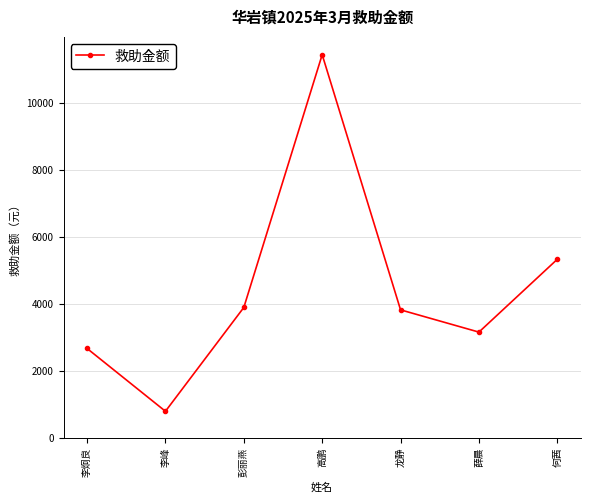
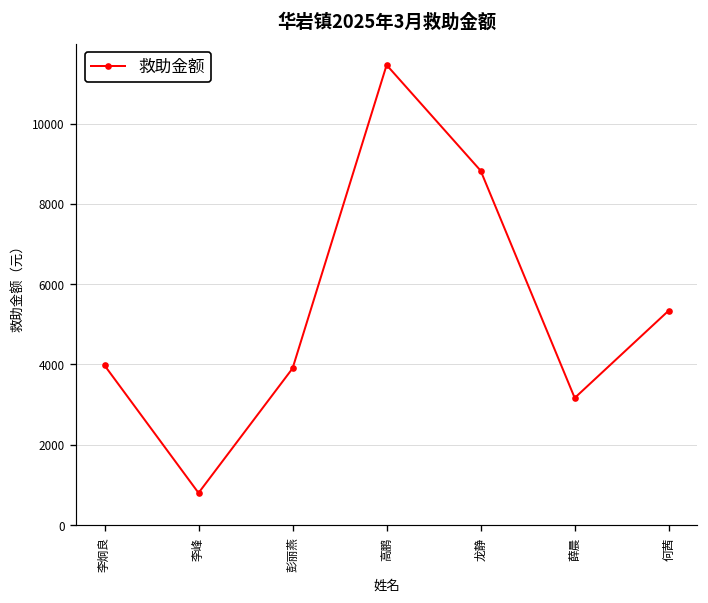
  {
-   "李炯良": 2700,
+   "李炯良": 4000,
    "李峰": 800,
    "彭丽燕": 3900,
    "高鹏": 11500,
-   "龙静": 3800,
+   "龙静": 8800,
    "薛晨": 3200,
    "何茜": 5300
  }
